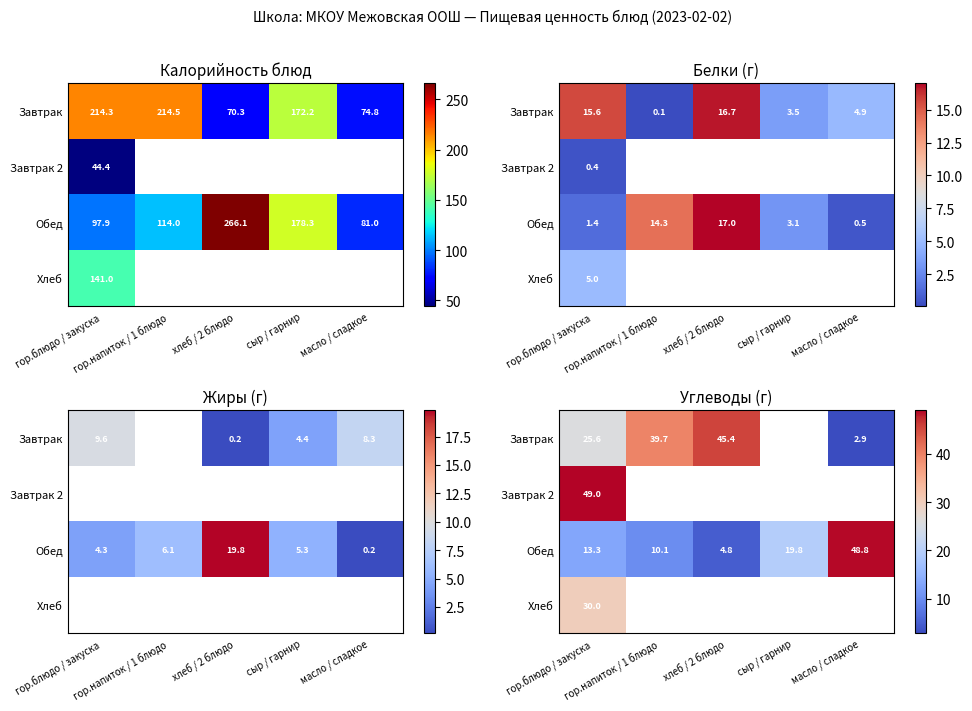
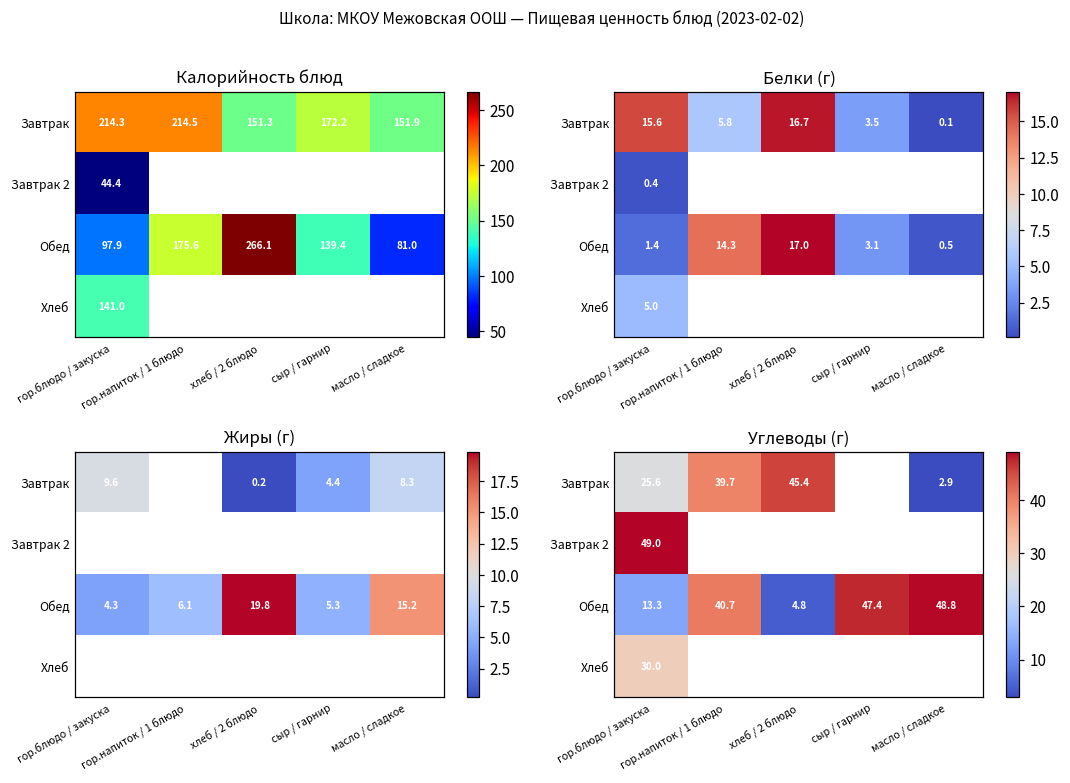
  {
    "Калорийность блюд": {
      "Завтрак": {
        "гор.блюдо / закуска": 214.3,
        "гор.напиток / 1 блюдо": 214.5,
-       "хлеб / 2 блюдо": 70.3,
+       "хлеб / 2 блюдо": 151.3,
        "сыр / гарнир": 172.2,
-       "масло / сладкое": 74.8
+       "масло / сладкое": 151.9
      },
      "Завтрак 2": {
        "гор.блюдо / закуска": 44.4
      },
      "Обед": {
        "гор.блюдо / закуска": 97.9,
-       "гор.напиток / 1 блюдо": 114.0,
+       "гор.напиток / 1 блюдо": 175.6,
        "хлеб / 2 блюдо": 266.1,
-       "сыр / гарнир": 178.3,
+       "сыр / гарнир": 139.4,
        "масло / сладкое": 81.0
      },
      "Хлеб": {
        "гор.блюдо / закуска": 141.0
      }
    },
    "Белки (г)": {
      "Завтрак": {
        "гор.блюдо / закуска": 15.6,
-       "гор.напиток / 1 блюдо": 0.1,
+       "гор.напиток / 1 блюдо": 5.8,
        "хлеб / 2 блюдо": 16.7,
        "сыр / гарнир": 3.5,
-       "масло / сладкое": 4.9
+       "масло / сладкое": 0.1
      },
      "Завтрак 2": {
        "гор.блюдо / закуска": 0.4
      },
      "Обед": {
        "гор.блюдо / закуска": 1.4,
        "гор.напиток / 1 блюдо": 14.3,
        "хлеб / 2 блюдо": 17.0,
        "сыр / гарнир": 3.1,
        "масло / сладкое": 0.5
      },
      "Хлеб": {
        "гор.блюдо / закуска": 5.0
      }
    },
    "Жиры (г)": {
      "Завтрак": {
        "хлеб / 2 блюдо": 0.2,
        "сыр / гарнир": 4.4,
        "масло / сладкое": 8.3
      },
      "Обед": {
        "гор.блюдо / закуска": 4.3,
        "гор.напиток / 1 блюдо": 6.1,
        "хлеб / 2 блюдо": 19.8,
        "сыр / гарнир": 5.3,
-       "масло / сладкое": 0.2
+       "масло / сладкое": 15.2
      }
    },
    "Углеводы (г)": {
      "Завтрак": {
        "гор.напиток / 1 блюдо": 39.7,
        "хлеб / 2 блюдо": 45.4,
        "масло / сладкое": 2.9
      },
      "Завтрак 2": {
        "гор.блюдо / закуска": 49.0
      },
      "Обед": {
        "гор.блюдо / закуска": 13.3,
-       "гор.напиток / 1 блюдо": 10.1,
+       "гор.напиток / 1 блюдо": 40.7,
        "хлеб / 2 блюдо": 4.8,
-       "сыр / гарнир": 19.8,
+       "сыр / гарнир": 47.4,
        "масло / сладкое": 48.8
      },
      "Хлеб": {
        "гор.блюдо / закуска": 30.0
      }
    }
  }
